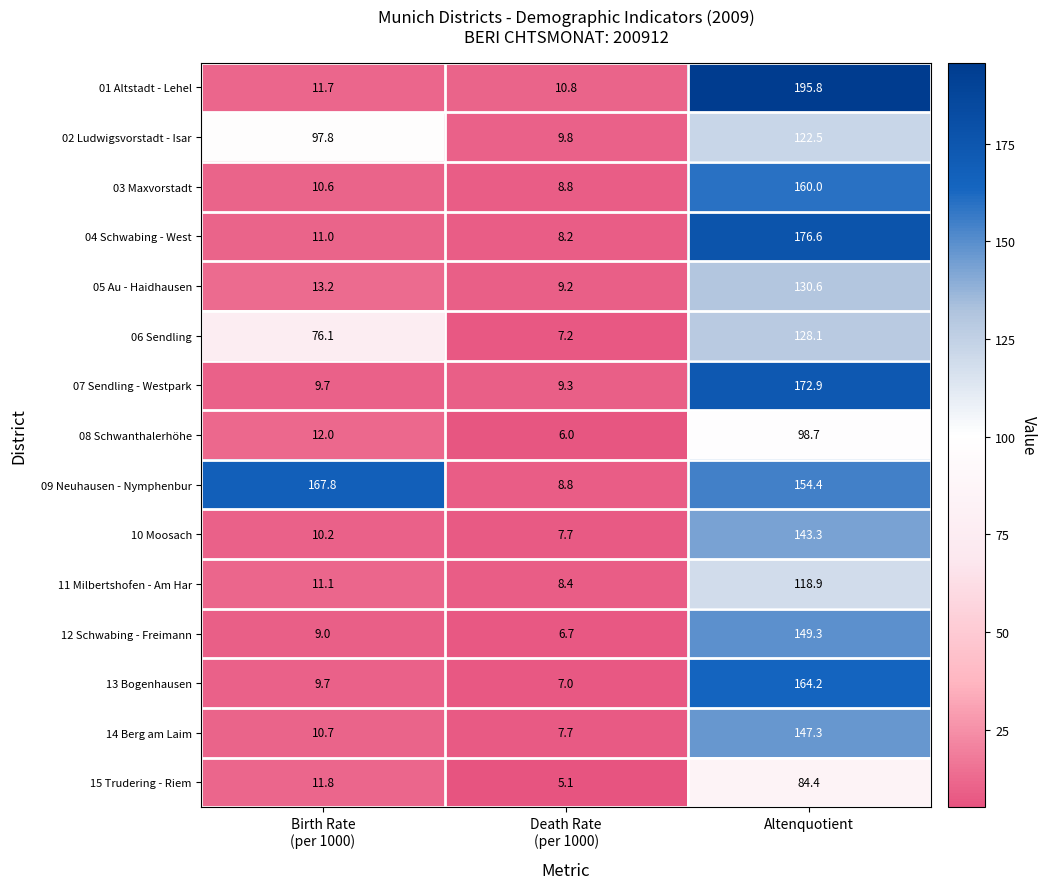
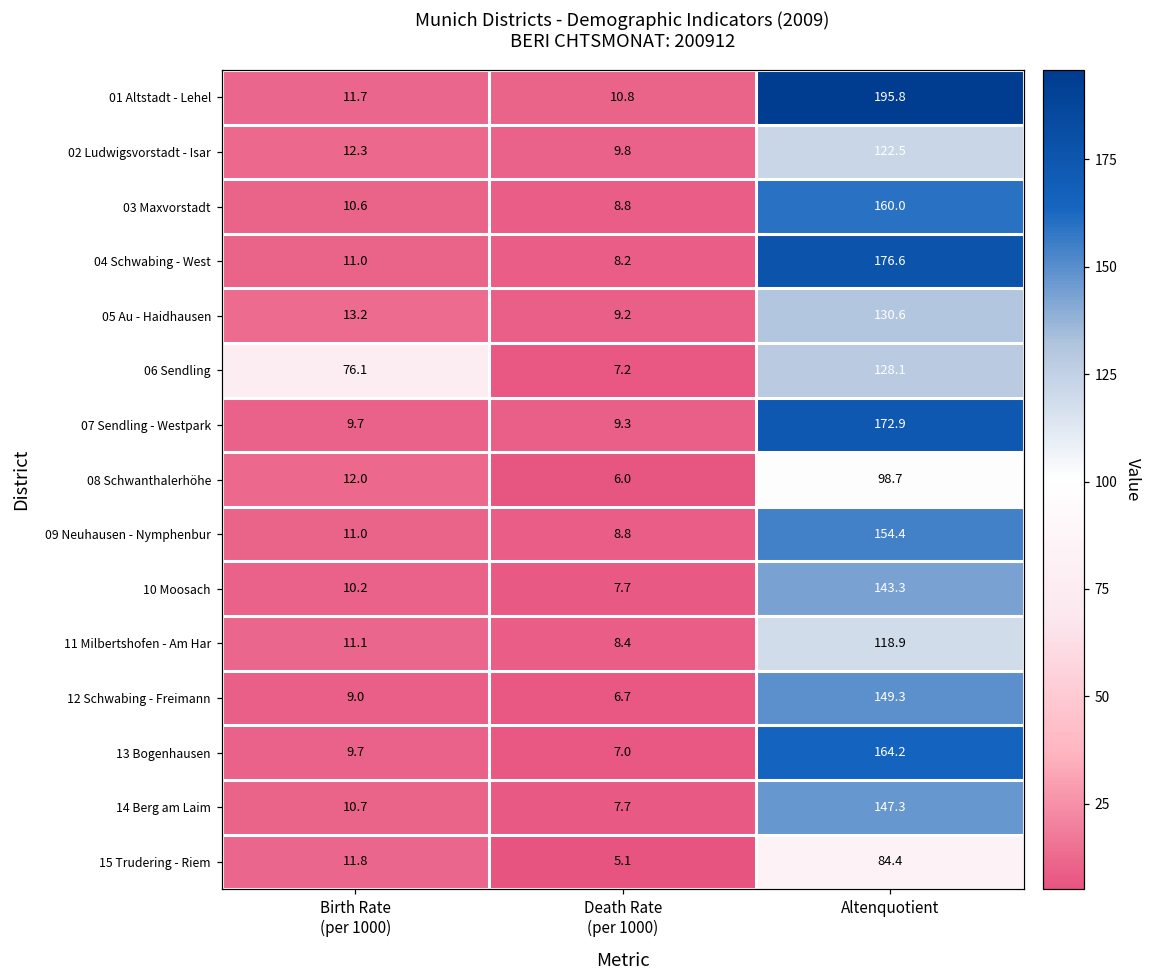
  {
    "01 Altstadt - Lehel": {
      "Birth Rate (per 1000)": 11.7,
      "Death Rate (per 1000)": 10.8,
      "Altenquotient": 195.8
    },
    "02 Ludwigsvorstadt - Isar": {
-     "Birth Rate (per 1000)": 97.8,
+     "Birth Rate (per 1000)": 12.3,
      "Death Rate (per 1000)": 9.8,
      "Altenquotient": 122.5
    },
    "03 Maxvorstadt": {
      "Birth Rate (per 1000)": 10.6,
      "Death Rate (per 1000)": 8.8,
      "Altenquotient": 160.0
    },
    "04 Schwabing - West": {
      "Birth Rate (per 1000)": 11.0,
      "Death Rate (per 1000)": 8.2,
      "Altenquotient": 176.6
    },
    "05 Au - Haidhausen": {
      "Birth Rate (per 1000)": 13.2,
      "Death Rate (per 1000)": 9.2,
      "Altenquotient": 130.6
    },
    "06 Sendling": {
      "Birth Rate (per 1000)": 76.1,
      "Death Rate (per 1000)": 7.2,
      "Altenquotient": 128.1
    },
    "07 Sendling - Westpark": {
      "Birth Rate (per 1000)": 9.7,
      "Death Rate (per 1000)": 9.3,
      "Altenquotient": 172.9
    },
    "08 Schwanthalerhöhe": {
      "Birth Rate (per 1000)": 12.0,
      "Death Rate (per 1000)": 6.0,
      "Altenquotient": 98.7
    },
    "09 Neuhausen - Nymphenbur": {
-     "Birth Rate (per 1000)": 167.8,
+     "Birth Rate (per 1000)": 11.0,
      "Death Rate (per 1000)": 8.8,
      "Altenquotient": 154.4
    },
    "10 Moosach": {
      "Birth Rate (per 1000)": 10.2,
      "Death Rate (per 1000)": 7.7,
      "Altenquotient": 143.3
    },
    "11 Milbertshofen - Am Har": {
      "Birth Rate (per 1000)": 11.1,
      "Death Rate (per 1000)": 8.4,
      "Altenquotient": 118.9
    },
    "12 Schwabing - Freimann": {
      "Birth Rate (per 1000)": 9.0,
      "Death Rate (per 1000)": 6.7,
      "Altenquotient": 149.3
    },
    "13 Bogenhausen": {
      "Birth Rate (per 1000)": 9.7,
      "Death Rate (per 1000)": 7.0,
      "Altenquotient": 164.2
    },
    "14 Berg am Laim": {
      "Birth Rate (per 1000)": 10.7,
      "Death Rate (per 1000)": 7.7,
      "Altenquotient": 147.3
    },
    "15 Trudering - Riem": {
      "Birth Rate (per 1000)": 11.8,
      "Death Rate (per 1000)": 5.1,
      "Altenquotient": 84.4
    }
  }
